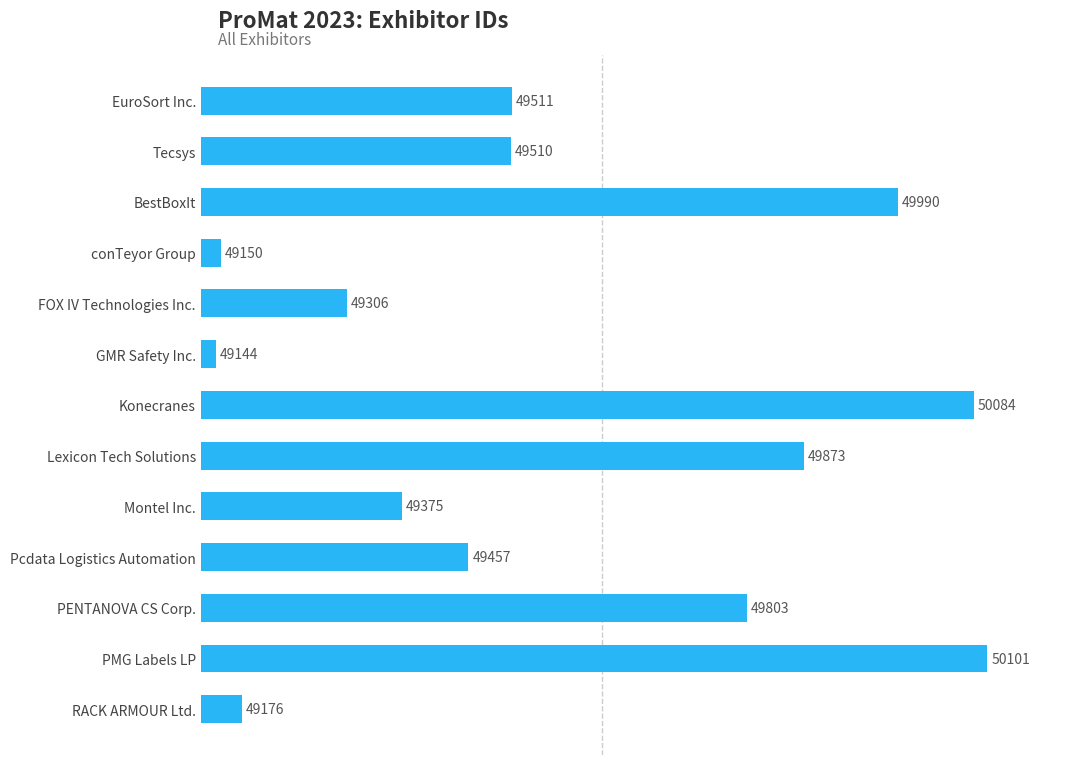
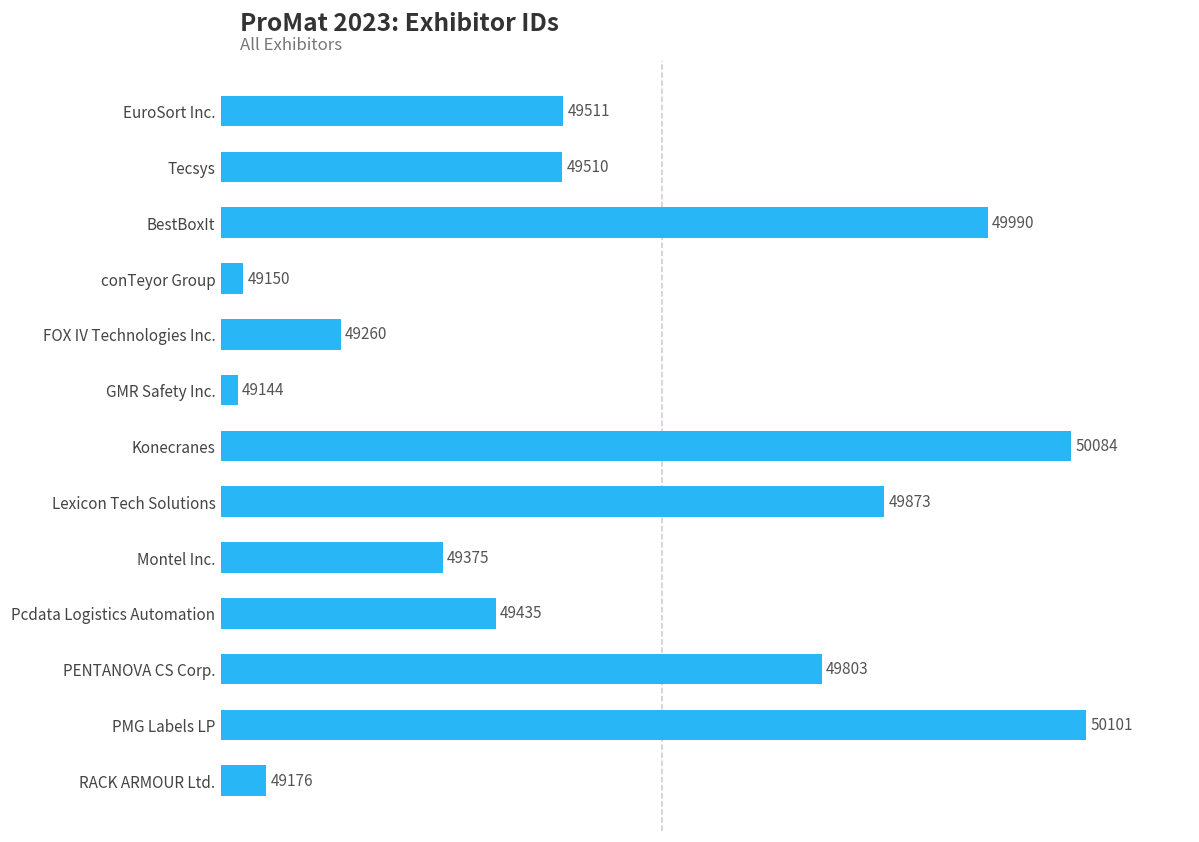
  {
    "EuroSort Inc.": 49511,
    "Tecsys": 49510,
    "BestBoxIt": 49990,
    "conTeyor Group": 49150,
-   "FOX IV Technologies Inc.": 49306,
+   "FOX IV Technologies Inc.": 49260,
    "GMR Safety Inc.": 49144,
    "Konecranes": 50084,
    "Lexicon Tech Solutions": 49873,
    "Montel Inc.": 49375,
-   "Pcdata Logistics Automation": 49457,
+   "Pcdata Logistics Automation": 49435,
    "PENTANOVA CS Corp.": 49803,
    "PMG Labels LP": 50101,
    "RACK ARMOUR Ltd.": 49176
  }
